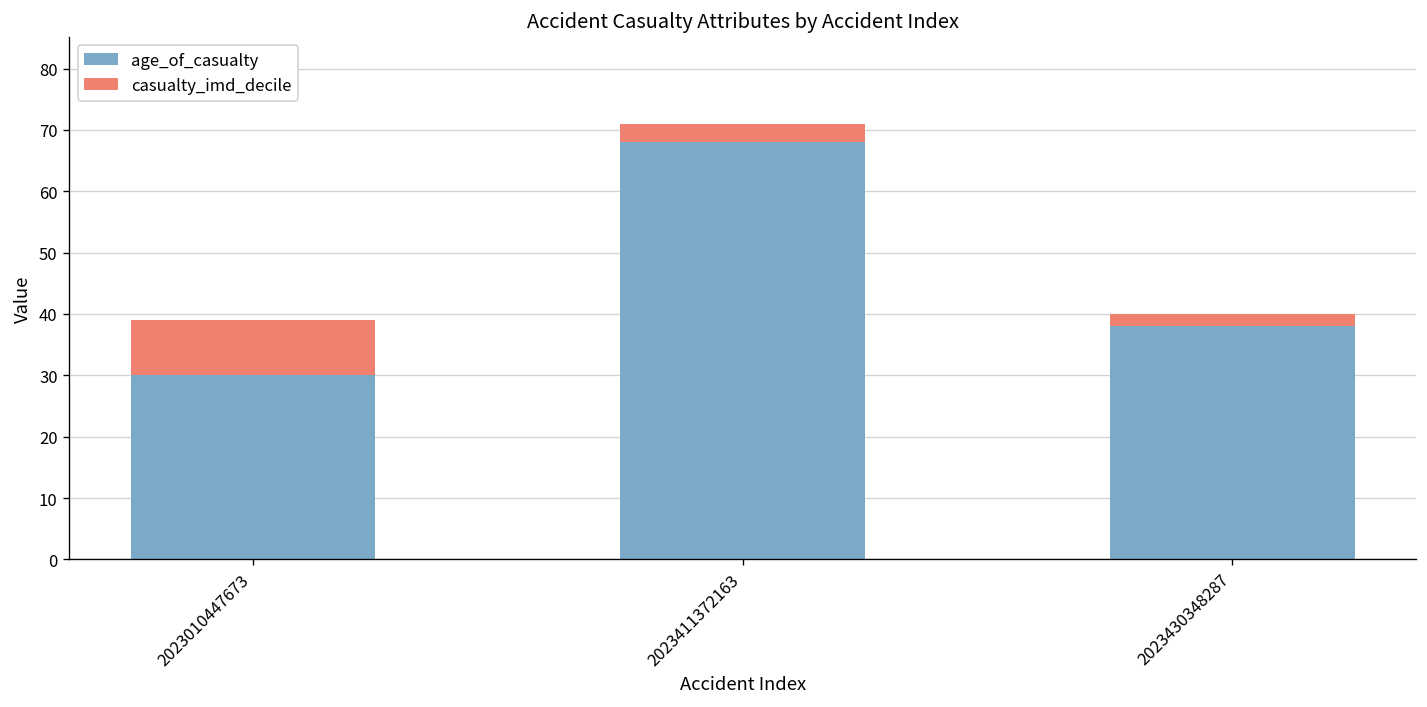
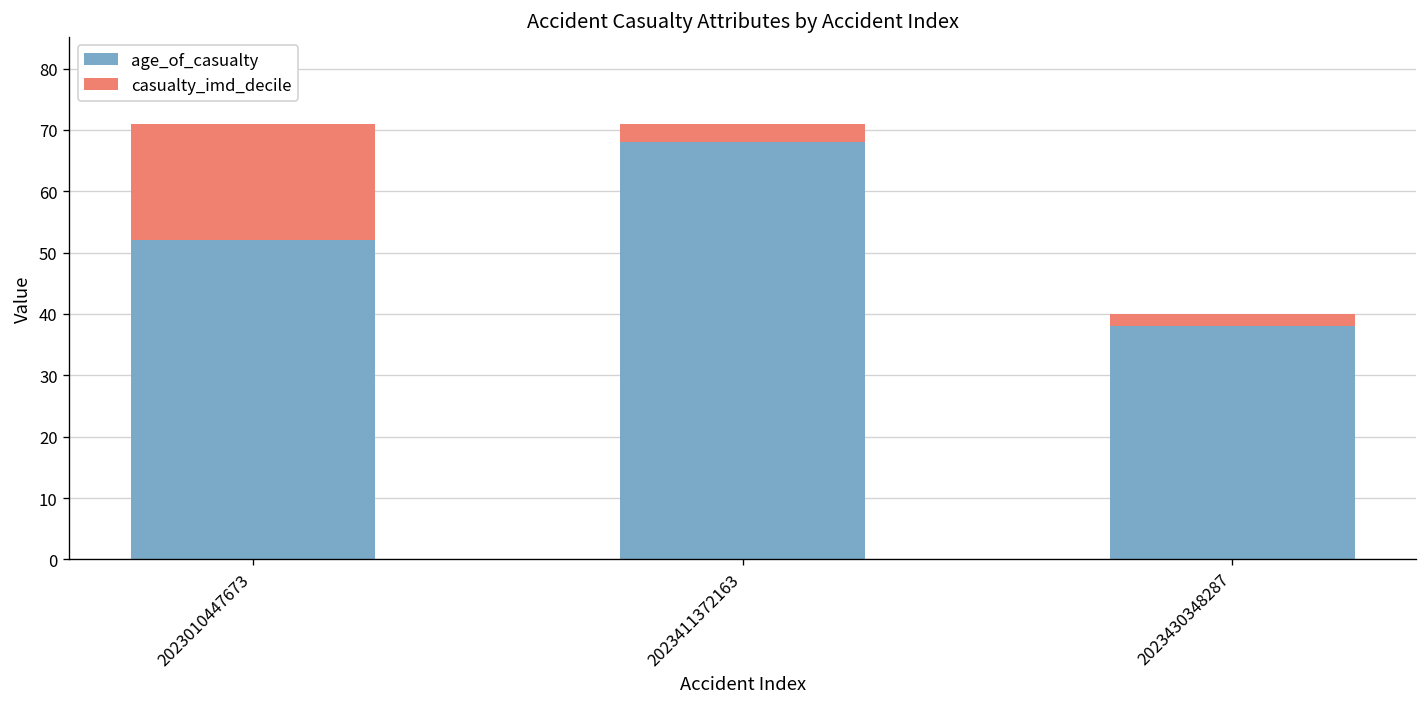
  {
    "age_of_casualty": {
-     "2023010447673": 30,
+     "2023010447673": 52,
      "2023411372163": 68,
      "2023430348287": 38
    },
    "casualty_imd_decile": {
-     "2023010447673": 9,
+     "2023010447673": 19,
      "2023411372163": 3,
      "2023430348287": 2
    }
  }
